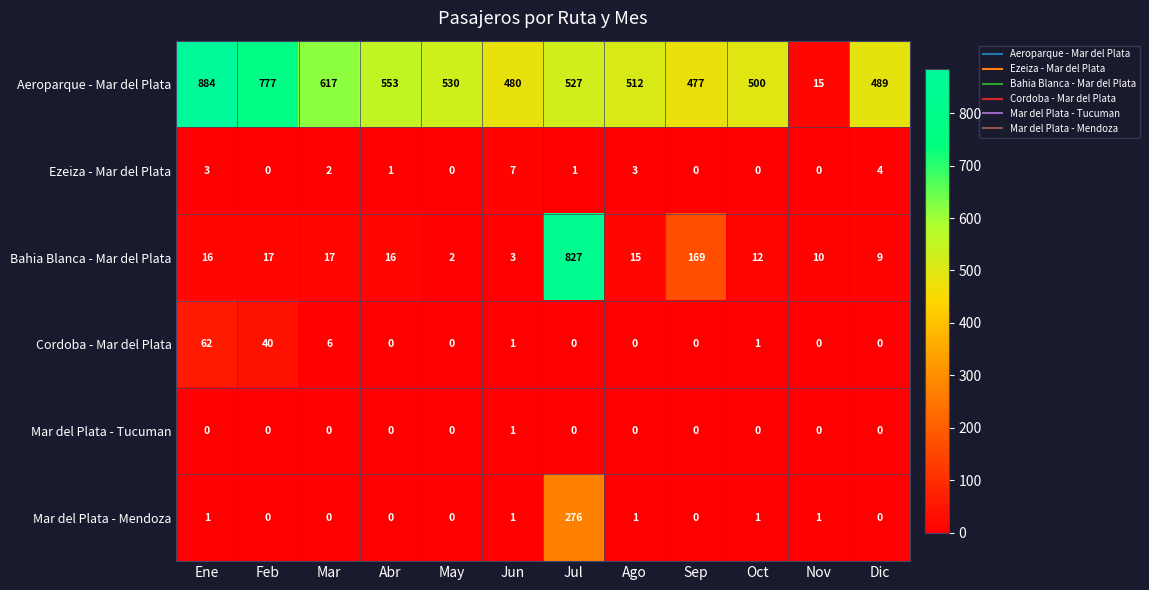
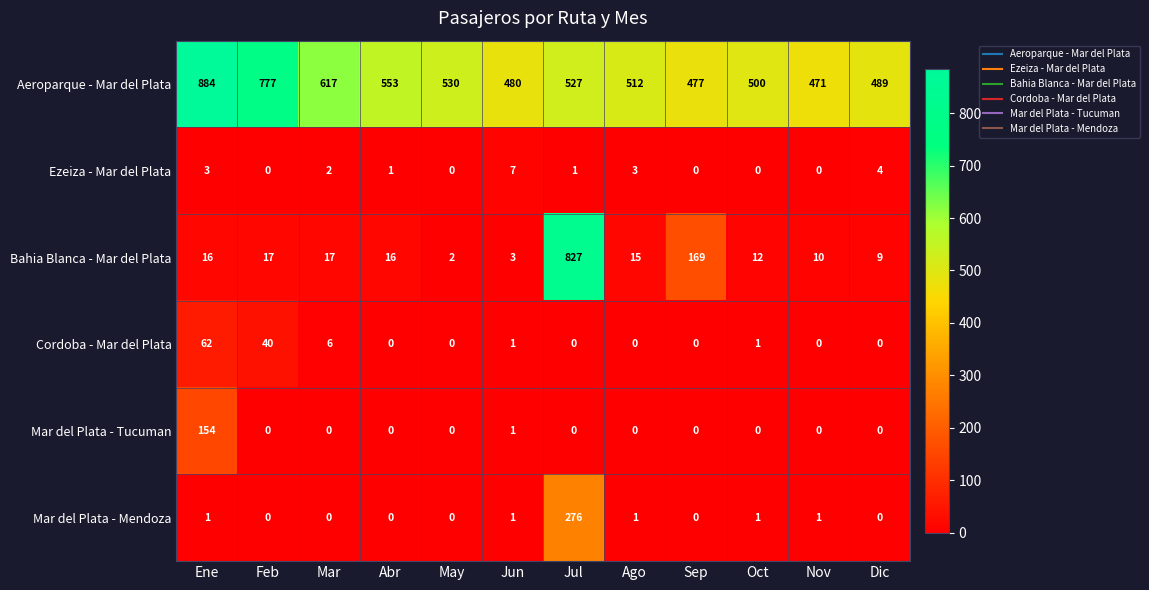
  {
    "Aeroparque - Mar del Plata": {
      "Ene": 884,
      "Feb": 777,
      "Mar": 617,
      "Abr": 553,
      "May": 530,
      "Jun": 480,
      "Jul": 527,
      "Ago": 512,
      "Sep": 477,
      "Oct": 500,
-     "Nov": 15,
+     "Nov": 471,
      "Dic": 489
    },
    "Ezeiza - Mar del Plata": {
      "Ene": 3,
      "Feb": 0,
      "Mar": 2,
      "Abr": 1,
      "May": 0,
      "Jun": 7,
      "Jul": 1,
      "Ago": 3,
      "Sep": 0,
      "Oct": 0,
      "Nov": 0,
      "Dic": 4
    },
    "Bahia Blanca - Mar del Plata": {
      "Ene": 16,
      "Feb": 17,
      "Mar": 17,
      "Abr": 16,
      "May": 2,
      "Jun": 3,
      "Jul": 827,
      "Ago": 15,
      "Sep": 169,
      "Oct": 12,
      "Nov": 10,
      "Dic": 9
    },
    "Cordoba - Mar del Plata": {
      "Ene": 62,
      "Feb": 40,
      "Mar": 6,
      "Abr": 0,
      "May": 0,
      "Jun": 1,
      "Jul": 0,
      "Ago": 0,
      "Sep": 0,
      "Oct": 1,
      "Nov": 0,
      "Dic": 0
    },
    "Mar del Plata - Tucuman": {
-     "Ene": 0,
+     "Ene": 154,
      "Feb": 0,
      "Mar": 0,
      "Abr": 0,
      "May": 0,
      "Jun": 1,
      "Jul": 0,
      "Ago": 0,
      "Sep": 0,
      "Oct": 0,
      "Nov": 0,
      "Dic": 0
    },
    "Mar del Plata - Mendoza": {
      "Ene": 1,
      "Feb": 0,
      "Mar": 0,
      "Abr": 0,
      "May": 0,
      "Jun": 1,
      "Jul": 276,
      "Ago": 1,
      "Sep": 0,
      "Oct": 1,
      "Nov": 1,
      "Dic": 0
    }
  }
